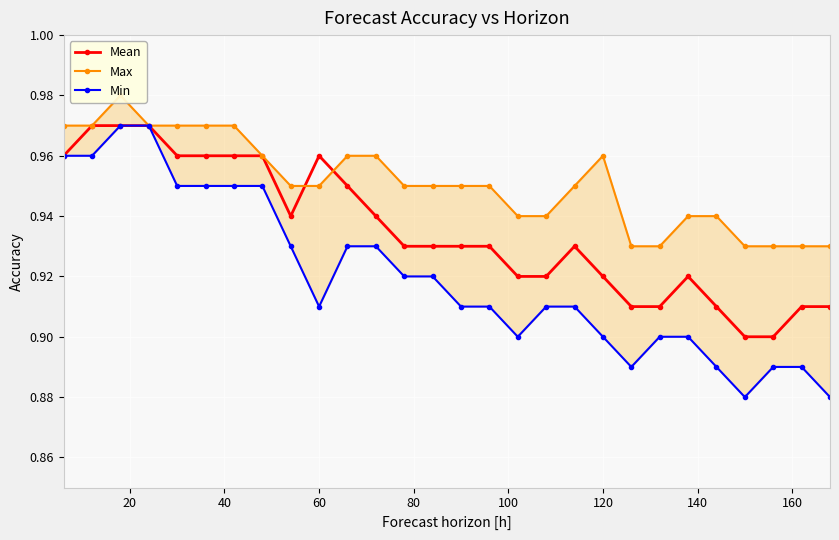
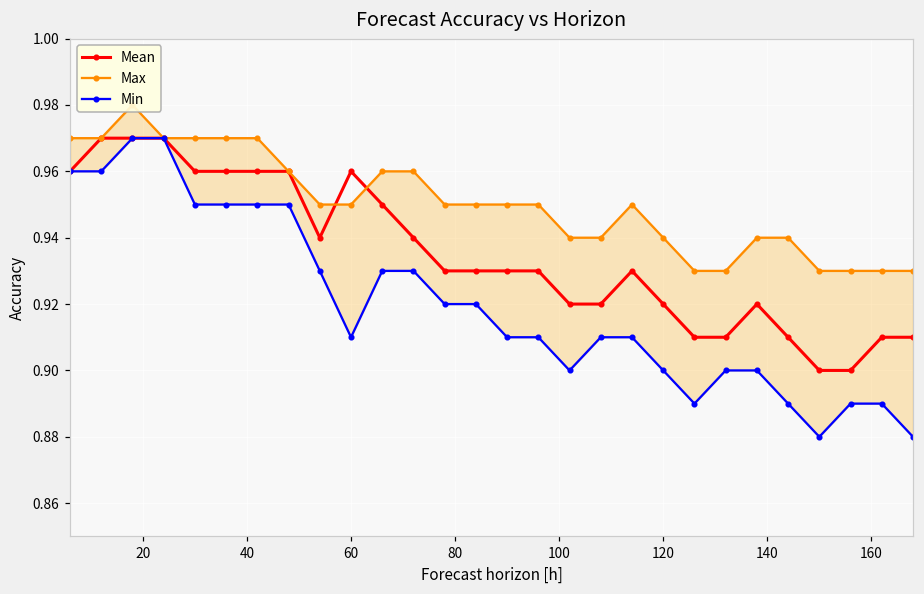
  {
    "Mean": {
      "60": 0.96,
      "120": 0.92
    },
    "Max": {
      "60": 0.95,
-     "120": 0.96
+     "120": 0.94
    },
    "Min": {
      "60": 0.91,
      "120": 0.90
    }
  }
